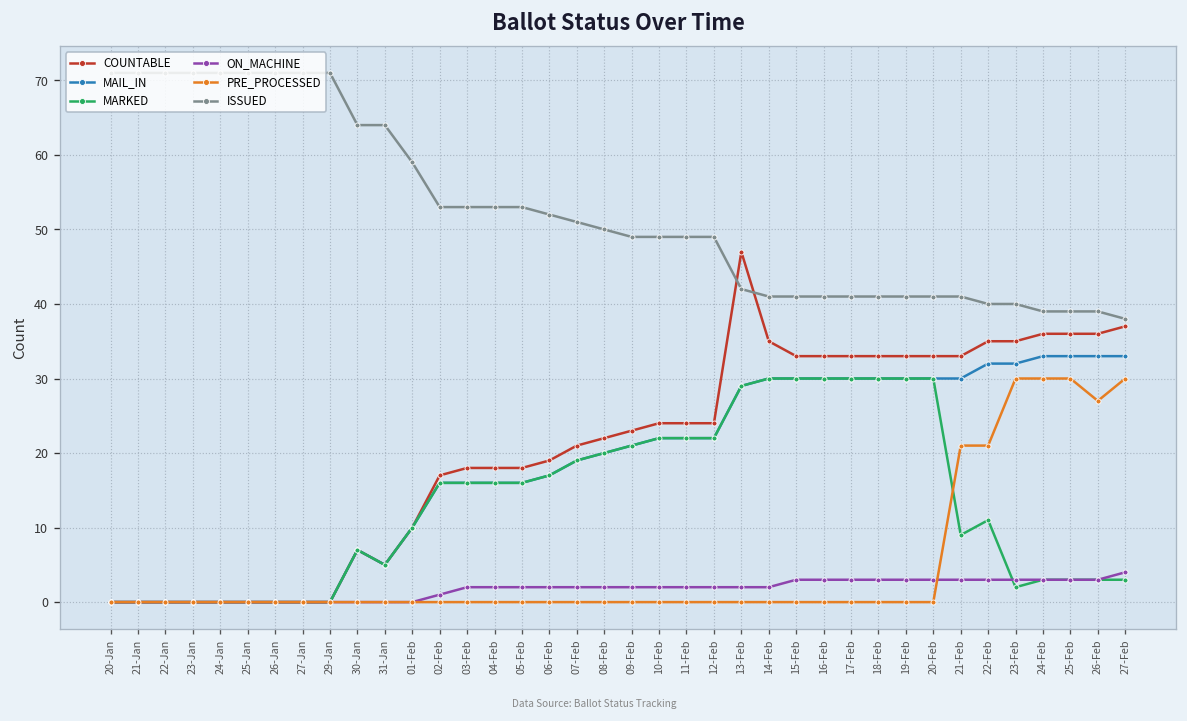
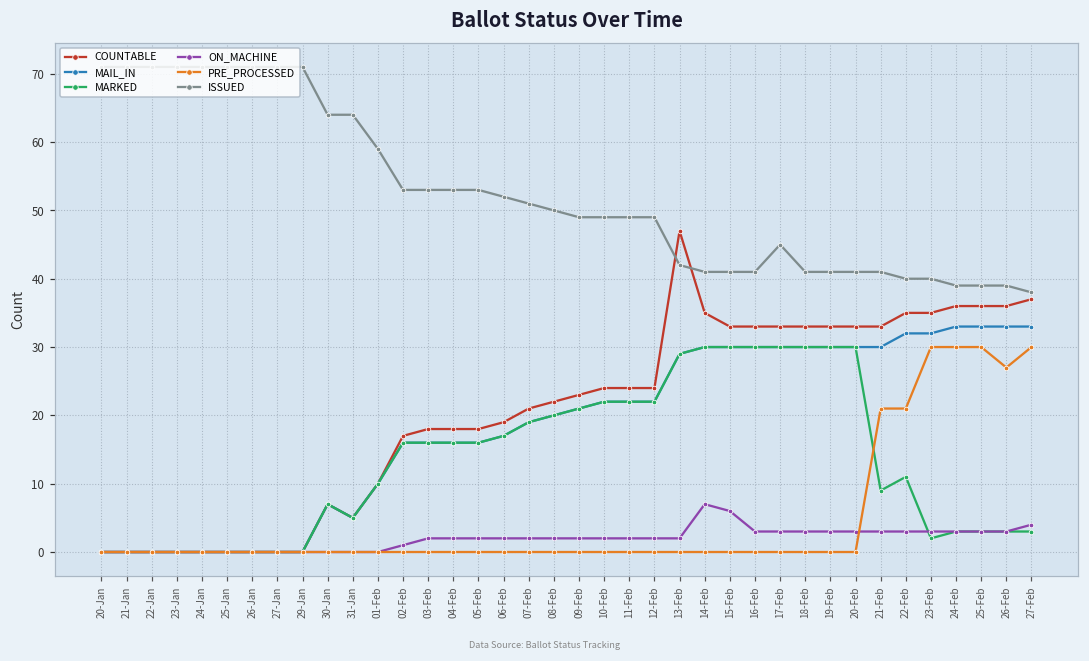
  {
    "COUNTABLE": {
      "02-Feb": 17,
      "03-Feb": 18,
      "04-Feb": 18,
      "05-Feb": 18,
      "06-Feb": 19,
      "07-Feb": 21,
      "08-Feb": 22,
      "09-Feb": 23,
      "10-Feb": 24,
      "11-Feb": 24,
      "12-Feb": 24,
      "13-Feb": 47,
      "14-Feb": 35,
      "15-Feb": 33,
      "16-Feb": 33,
      "17-Feb": 33,
      "18-Feb": 33,
      "19-Feb": 33,
      "20-Feb": 33,
      "21-Feb": 33,
      "22-Feb": 35,
      "23-Feb": 35,
      "24-Feb": 36,
      "25-Feb": 36,
      "26-Feb": 36,
      "27-Feb": 37
    },
    "MAIL_IN": {
      "21-Feb": 30,
      "22-Feb": 32,
      "23-Feb": 32,
      "24-Feb": 33,
      "25-Feb": 33,
      "26-Feb": 33,
      "27-Feb": 33
    },
    "MARKED": {
      "21-Feb": 9,
      "22-Feb": 11,
      "23-Feb": 2,
      "27-Feb": 3
    },
    "ON_MACHINE": {
      "02-Feb": 1,
      "03-Feb": 2,
      "04-Feb": 2,
      "05-Feb": 2,
      "06-Feb": 2,
      "07-Feb": 2,
      "08-Feb": 2,
      "09-Feb": 2,
      "10-Feb": 2,
      "11-Feb": 2,
      "12-Feb": 2,
      "13-Feb": 2,
-     "14-Feb": 2,
-     "15-Feb": 3,
+     "14-Feb": 7,
+     "15-Feb": 6,
      "16-Feb": 3,
      "17-Feb": 3,
      "18-Feb": 3,
      "19-Feb": 3,
      "20-Feb": 3,
      "21-Feb": 3,
      "22-Feb": 3,
      "23-Feb": 3,
      "27-Feb": 4
    },
    "PRE_PROCESSED": {
      "02-Feb": 0,
      "03-Feb": 0,
      "04-Feb": 0,
      "05-Feb": 0,
      "06-Feb": 0,
      "07-Feb": 0,
      "08-Feb": 0,
      "09-Feb": 0,
      "10-Feb": 0,
      "11-Feb": 0,
      "12-Feb": 0,
      "13-Feb": 0,
      "14-Feb": 0,
      "15-Feb": 0,
      "16-Feb": 0,
      "17-Feb": 0,
      "18-Feb": 0,
      "19-Feb": 0,
      "20-Feb": 0,
      "21-Feb": 21,
      "22-Feb": 21,
      "23-Feb": 30,
      "24-Feb": 30,
      "25-Feb": 30,
      "26-Feb": 27,
      "27-Feb": 30
    },
    "ISSUED": {
      "29-Jan": 71,
      "30-Jan": 64,
      "31-Jan": 64,
      "01-Feb": 59,
      "02-Feb": 53,
      "03-Feb": 53,
      "04-Feb": 53,
      "05-Feb": 53,
      "06-Feb": 52,
      "07-Feb": 51,
      "08-Feb": 50,
      "09-Feb": 49,
      "10-Feb": 49,
      "11-Feb": 49,
      "12-Feb": 49,
      "13-Feb": 42,
      "14-Feb": 41,
      "15-Feb": 41,
      "16-Feb": 41,
-     "17-Feb": 41,
+     "17-Feb": 45,
      "18-Feb": 41,
      "19-Feb": 41,
      "20-Feb": 41,
      "21-Feb": 41,
      "22-Feb": 40,
      "23-Feb": 40,
      "24-Feb": 39,
      "25-Feb": 39,
      "26-Feb": 39,
      "27-Feb": 38
    }
  }
